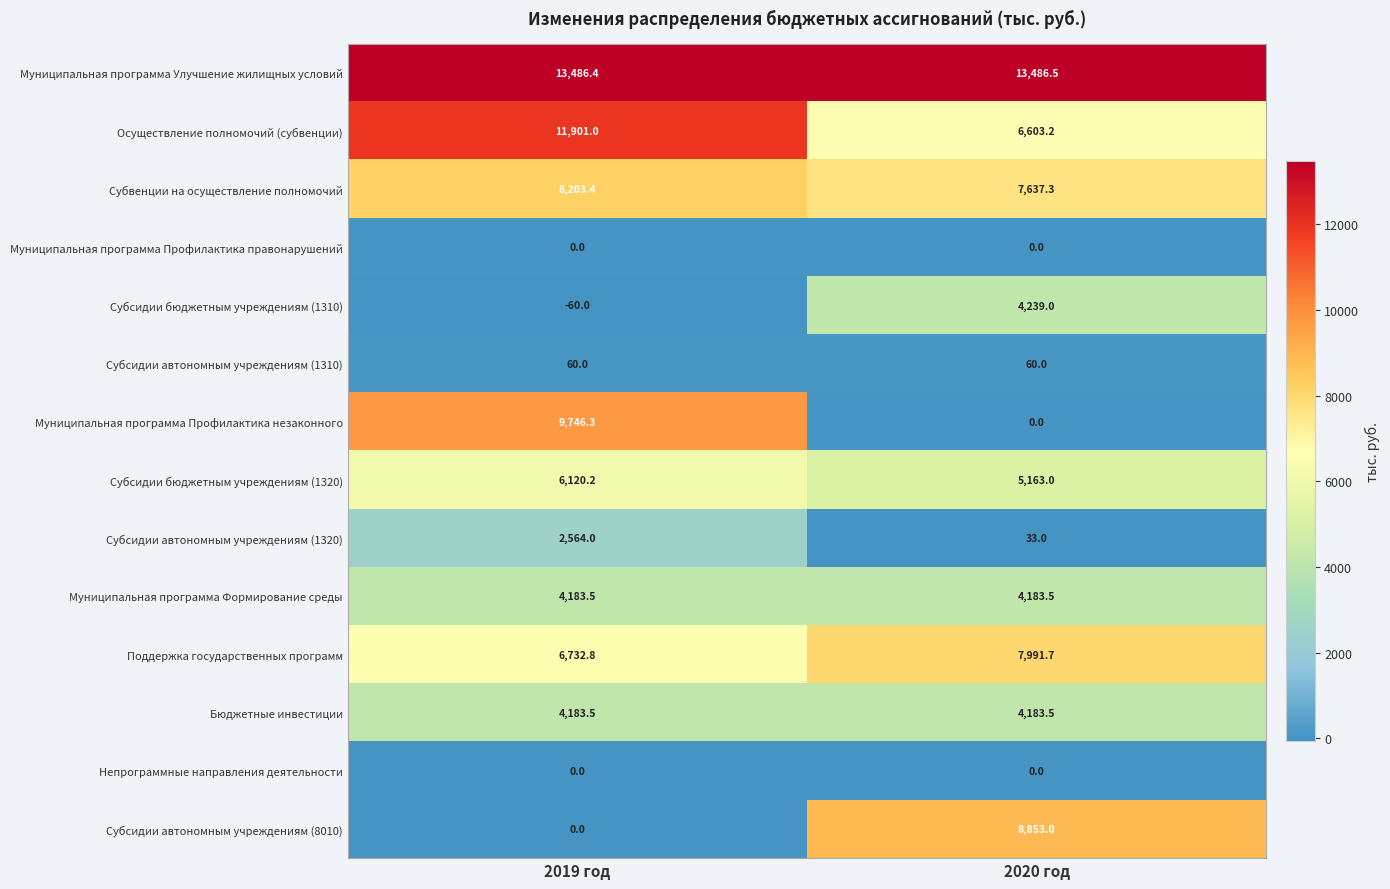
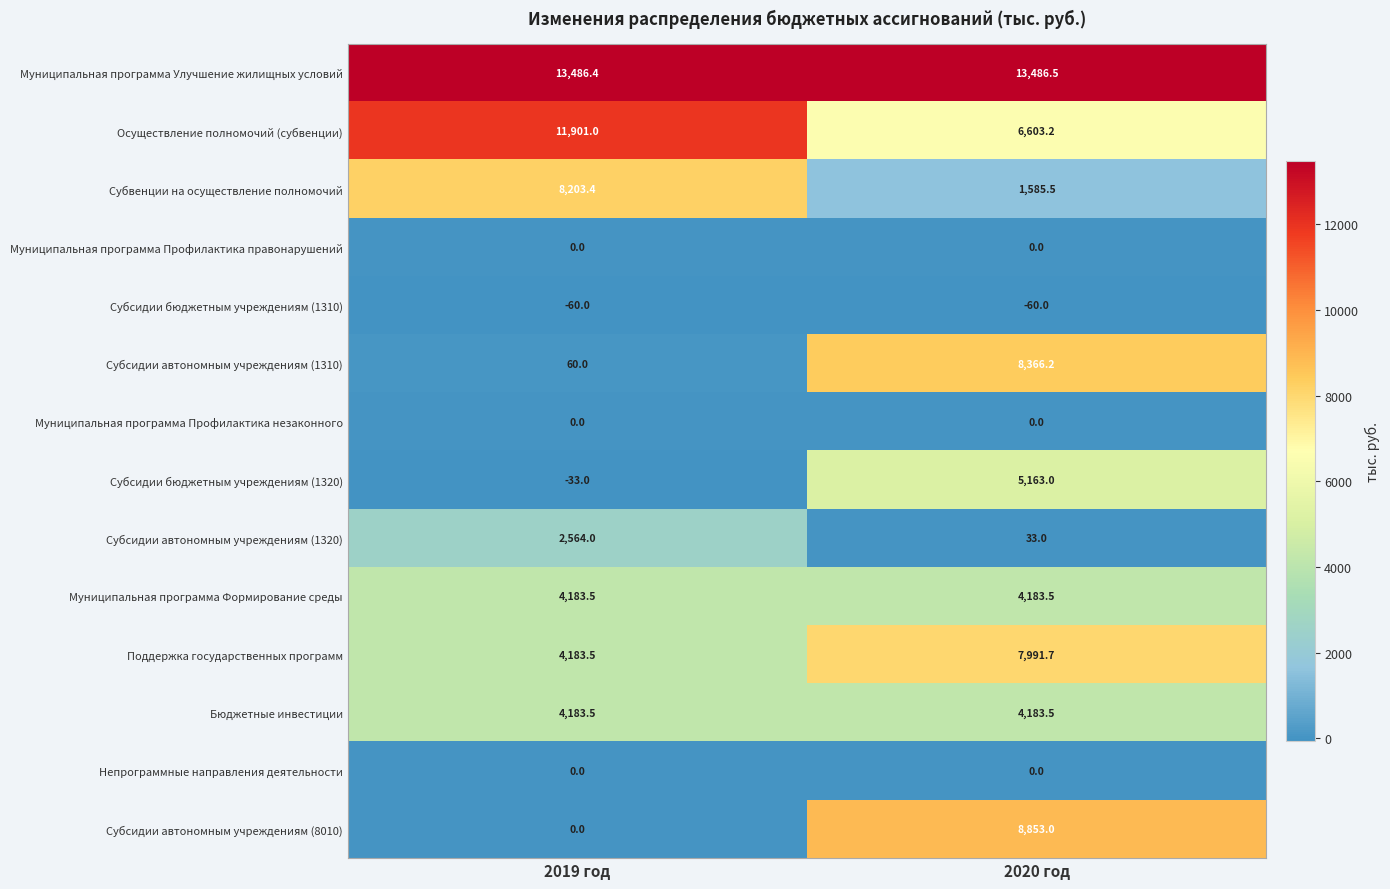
  {
    "Муниципальная программа Улучшение жилищных условий": {
      "2019 год": "13,486.4",
      "2020 год": "13,486.5"
    },
    "Осуществление полномочий (субвенции)": {
      "2019 год": "11,901.0",
      "2020 год": "6,603.2"
    },
    "Субвенции на осуществление полномочий": {
      "2019 год": "8,203.4",
-     "2020 год": "7,637.3"
+     "2020 год": "1,585.5"
    },
    "Муниципальная программа Профилактика правонарушений": {
      "2019 год": "0.0",
      "2020 год": "0.0"
    },
    "Субсидии бюджетным учреждениям (1310)": {
      "2019 год": "-60.0",
-     "2020 год": "4,239.0"
+     "2020 год": "-60.0"
    },
    "Субсидии автономным учреждениям (1310)": {
      "2019 год": "60.0",
-     "2020 год": "60.0"
+     "2020 год": "8,366.2"
    },
    "Муниципальная программа Профилактика незаконного": {
-     "2019 год": "9,746.3",
+     "2019 год": "0.0",
      "2020 год": "0.0"
    },
    "Субсидии бюджетным учреждениям (1320)": {
-     "2019 год": "6,120.2",
+     "2019 год": "-33.0",
      "2020 год": "5,163.0"
    },
    "Субсидии автономным учреждениям (1320)": {
      "2019 год": "2,564.0",
      "2020 год": "33.0"
    },
    "Муниципальная программа Формирование среды": {
      "2019 год": "4,183.5",
      "2020 год": "4,183.5"
    },
    "Поддержка государственных программ": {
-     "2019 год": "6,732.8",
+     "2019 год": "4,183.5",
      "2020 год": "7,991.7"
    },
    "Бюджетные инвестиции": {
      "2019 год": "4,183.5",
      "2020 год": "4,183.5"
    },
    "Непрограммные направления деятельности": {
      "2019 год": "0.0",
      "2020 год": "0.0"
    },
    "Субсидии автономным учреждениям (8010)": {
      "2019 год": "0.0",
      "2020 год": "8,853.0"
    }
  }
